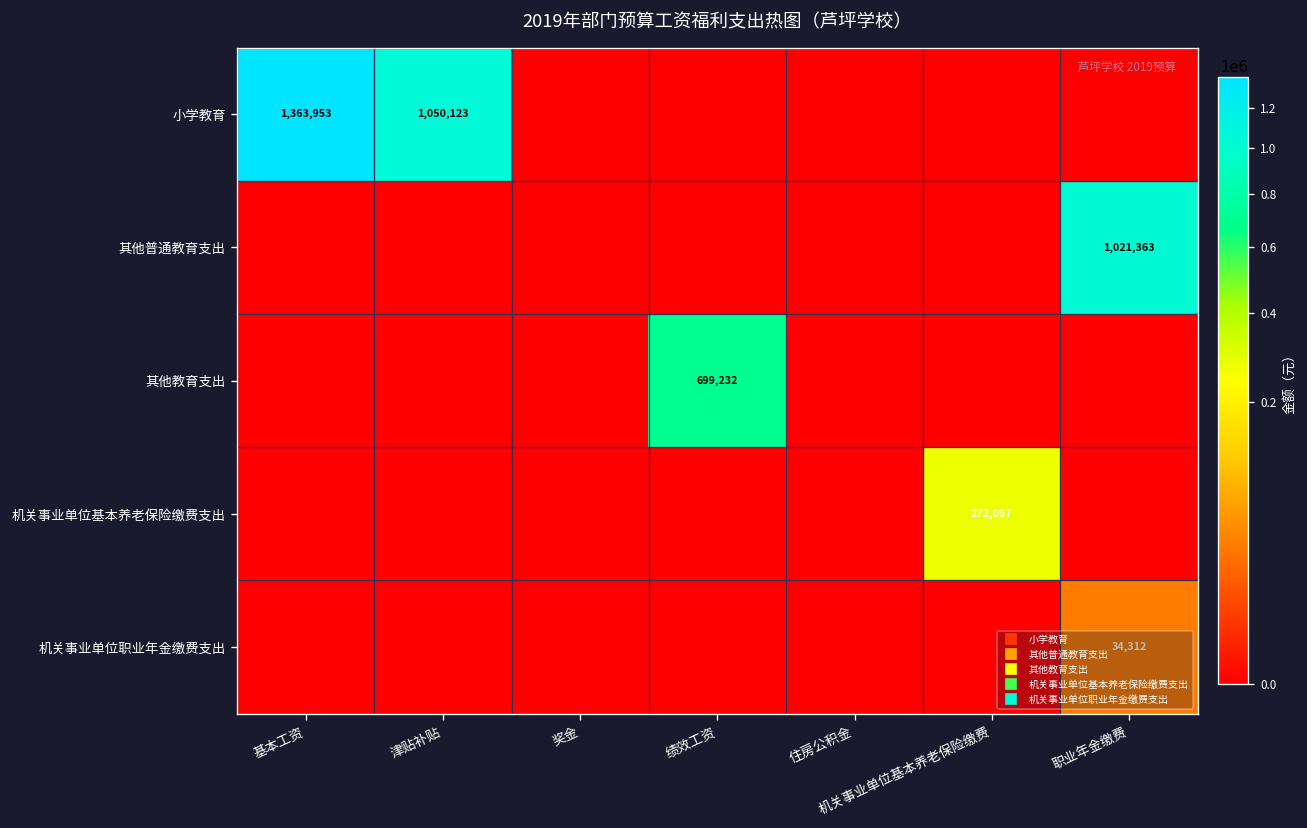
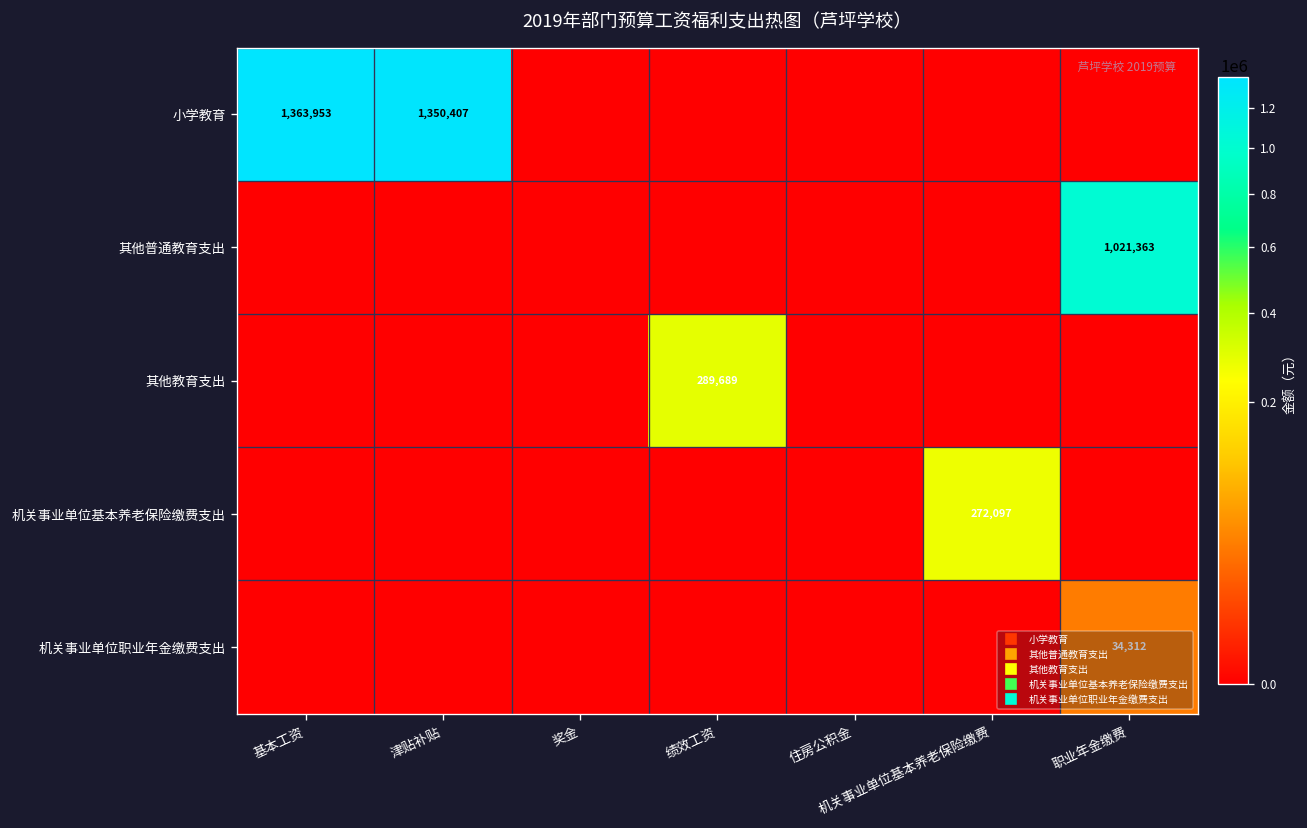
  {
    "小学教育": {
      "基本工资": "1,363,953",
-     "津贴补贴": "1,050,123",
+     "津贴补贴": "1,350,407",
      "职业年金缴费": "2019"
    },
    "其他普通教育支出": {
      "职业年金缴费": "1,021,363"
    },
    "其他教育支出": {
-     "绩效工资": "699,232"
+     "绩效工资": "289,689"
    },
    "机关事业单位基本养老保险缴费支出": {
      "机关事业单位基本养老保险缴费": "272,097"
    }
  }
